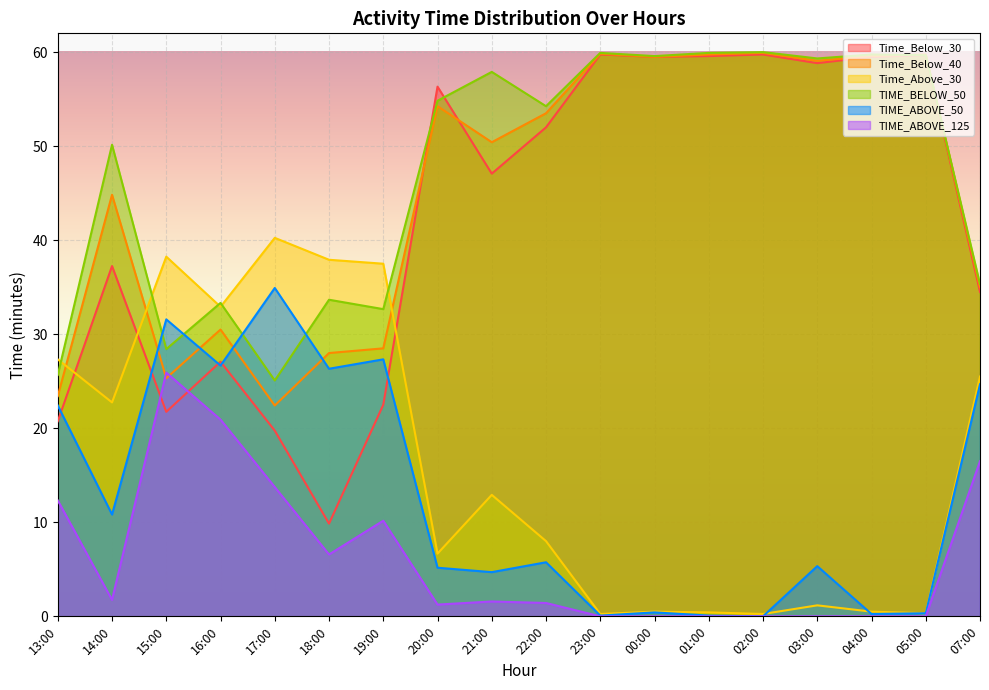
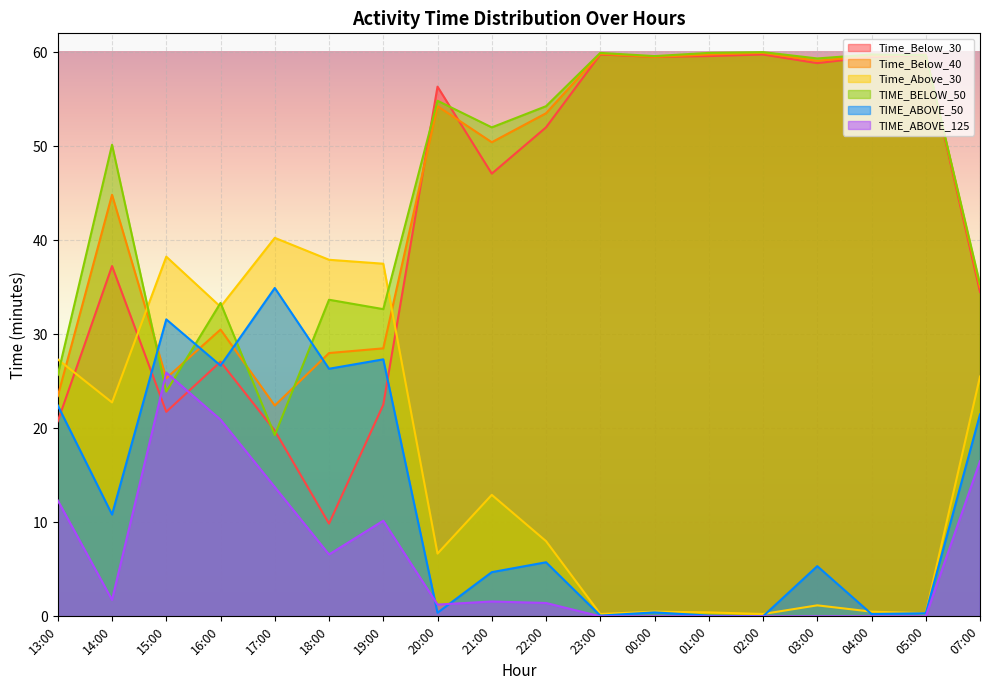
  {
    "Time_Below_30": {
      "13:00": 21,
      "14:00": 37,
      "15:00": 22,
      "16:00": 27,
      "17:00": 20,
      "18:00": 10,
      "19:00": 23,
      "20:00": 56,
      "21:00": 47,
      "22:00": 52,
      "07:00": 35
    },
    "TIME_BELOW_50": {
      "13:00": 26,
      "14:00": 50,
-     "15:00": 28,
+     "15:00": 24,
      "16:00": 33,
-     "17:00": 25,
+     "17:00": 19,
      "18:00": 34,
      "19:00": 33,
      "20:00": 55,
-     "21:00": 58,
+     "21:00": 52,
      "22:00": 54,
      "07:00": 35
    },
    "TIME_ABOVE_50": {
      "13:00": 22,
      "14:00": 11,
      "15:00": 32,
      "16:00": 27,
      "17:00": 35,
      "18:00": 26,
      "19:00": 27,
-     "20:00": 5,
+     "20:00": 0,
      "21:00": 5,
      "22:00": 6,
      "03:00": 5,
-     "07:00": 25
+     "07:00": 21
    },
    "TIME_ABOVE_125": {
      "13:00": 12,
      "14:00": 2,
      "15:00": 26,
      "16:00": 21,
      "17:00": 14,
      "18:00": 7,
      "19:00": 10,
      "20:00": 1,
      "21:00": 2,
      "22:00": 1,
      "00:00": 0,
      "03:00": 0,
      "05:00": 0,
      "07:00": 17
    }
  }
